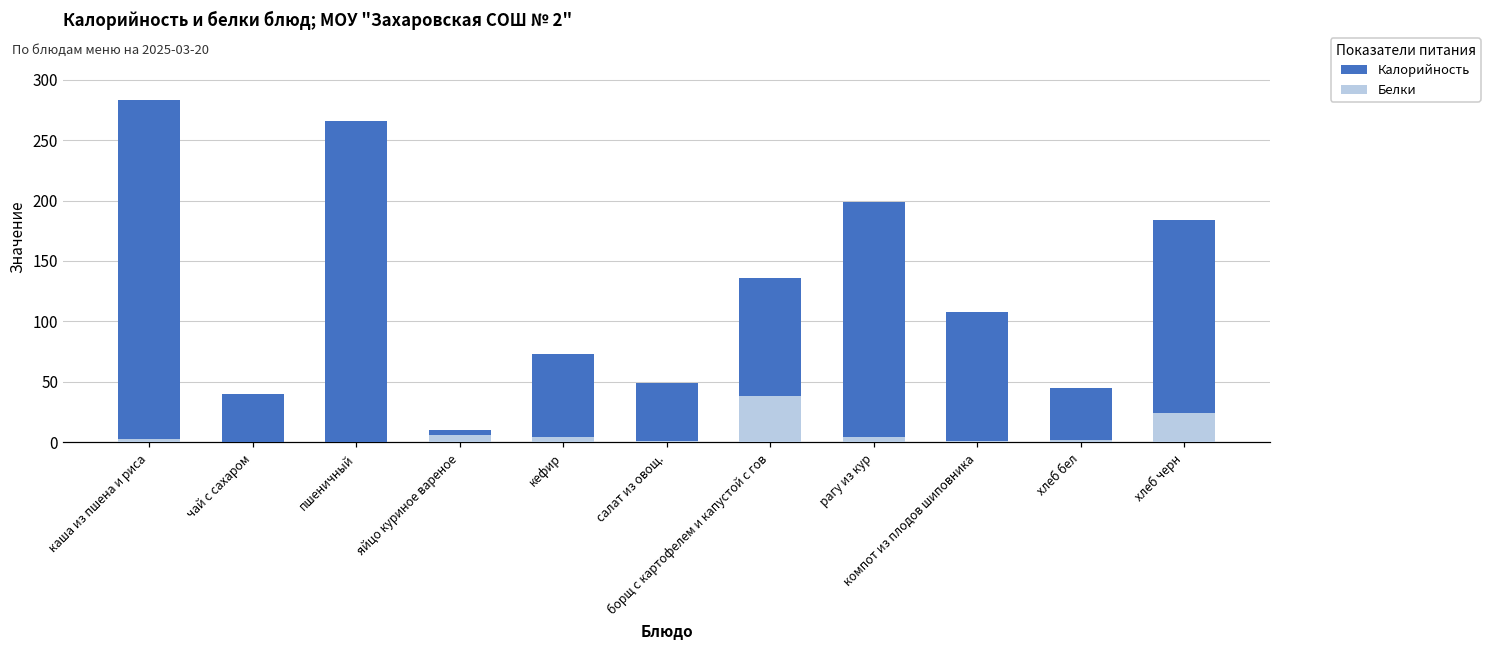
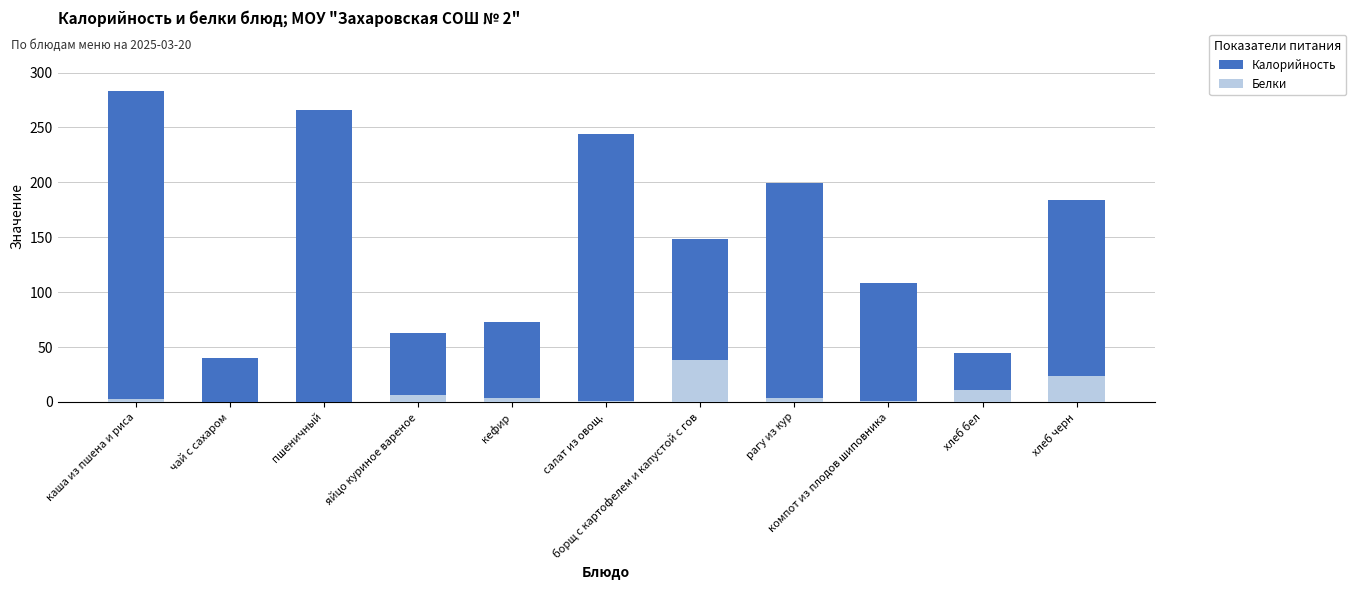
  {
    "Калорийность": {
      "каша из пшена и риса": 283,
      "чай с сахаром": 40,
      "пшеничный": 266,
-     "яйцо куриное вареное": 10,
+     "яйцо куриное вареное": 63,
      "кефир": 73,
-     "салат из овощ.": 49,
-     "борщ с картофелем и капустой с гов": 136,
+     "салат из овощ.": 244,
+     "борщ с картофелем и капустой с гов": 148,
      "рагу из кур": 199,
      "компот из плодов шиповника": 108,
      "хлеб бел": 45,
      "хлеб черн": 184
    },
    "Белки": {
      "чай с сахаром": 0,
      "пшеничный": 0,
-     "хлеб бел": 2
+     "хлеб бел": 11
    }
  }
